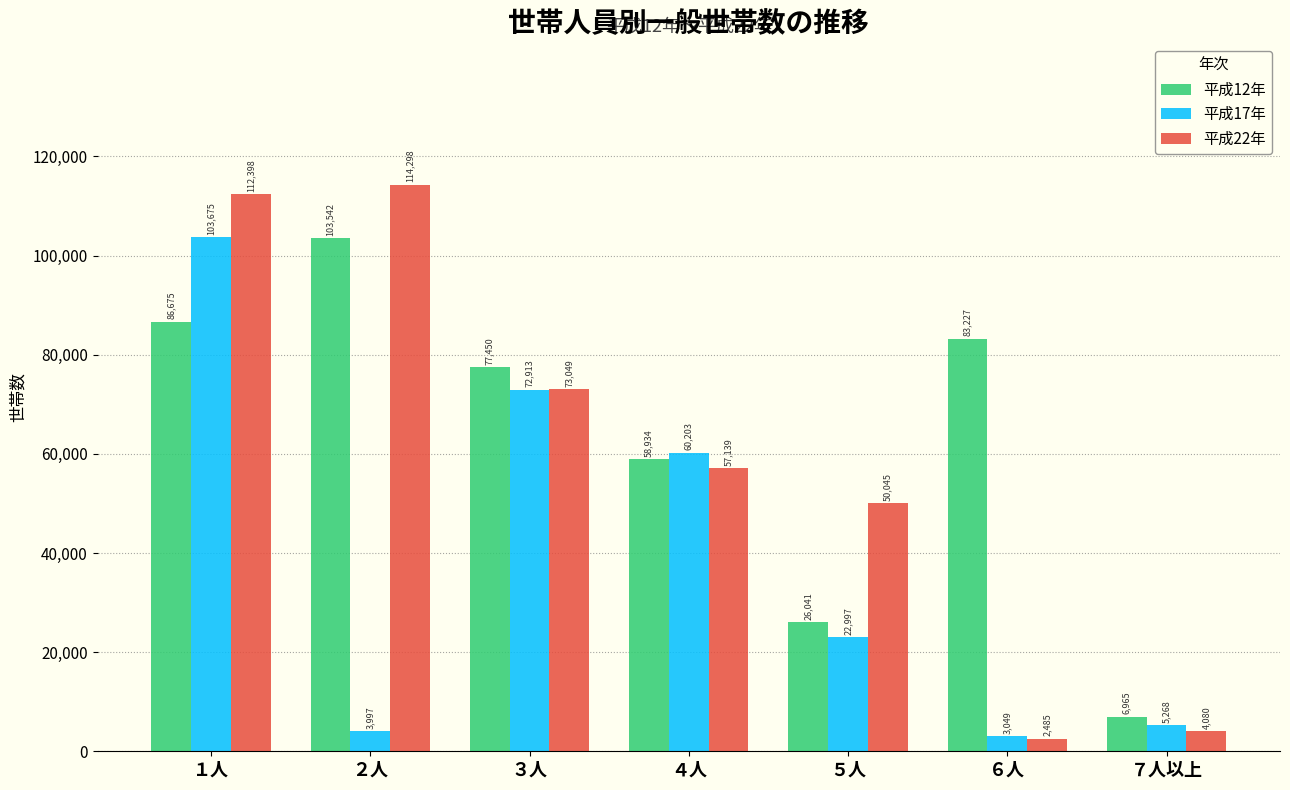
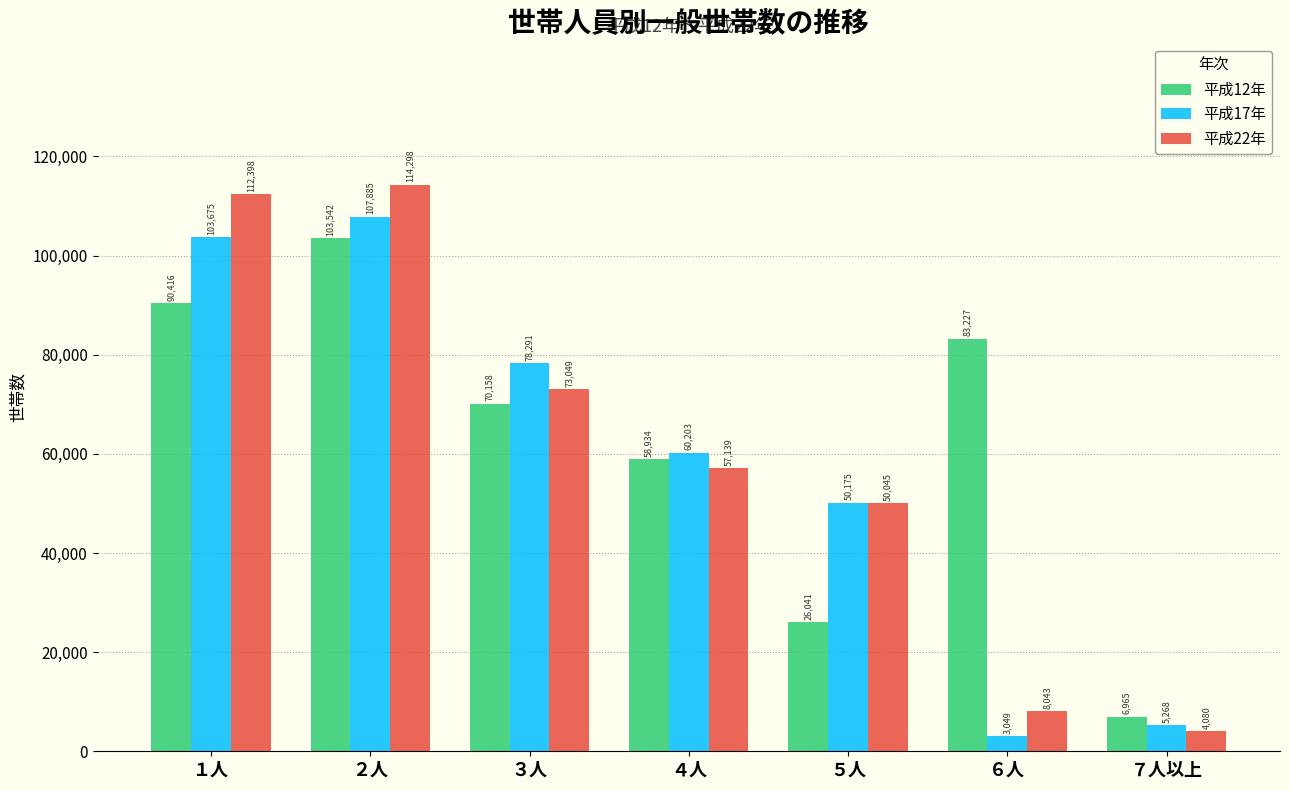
  {
    "平成12年": {
-     "１人": "86,675",
+     "１人": "90,416",
      "２人": "103,542",
-     "３人": "77,450",
+     "３人": "70,158",
      "４人": "58,934",
      "５人": "26,041",
      "６人": "83,227",
      "７人以上": "6,965"
    },
    "平成17年": {
      "１人": "103,675",
-     "２人": "3,997",
-     "３人": "72,913",
+     "２人": "107,885",
+     "３人": "78,291",
      "４人": "60,203",
-     "５人": "22,997",
+     "５人": "50,175",
      "６人": "3,049",
      "７人以上": "5,268"
    },
    "平成22年": {
      "１人": "112,398",
      "２人": "114,298",
      "３人": "73,049",
      "４人": "57,139",
      "５人": "50,045",
-     "６人": "2,485",
+     "６人": "8,043",
      "７人以上": "4,080"
    }
  }
